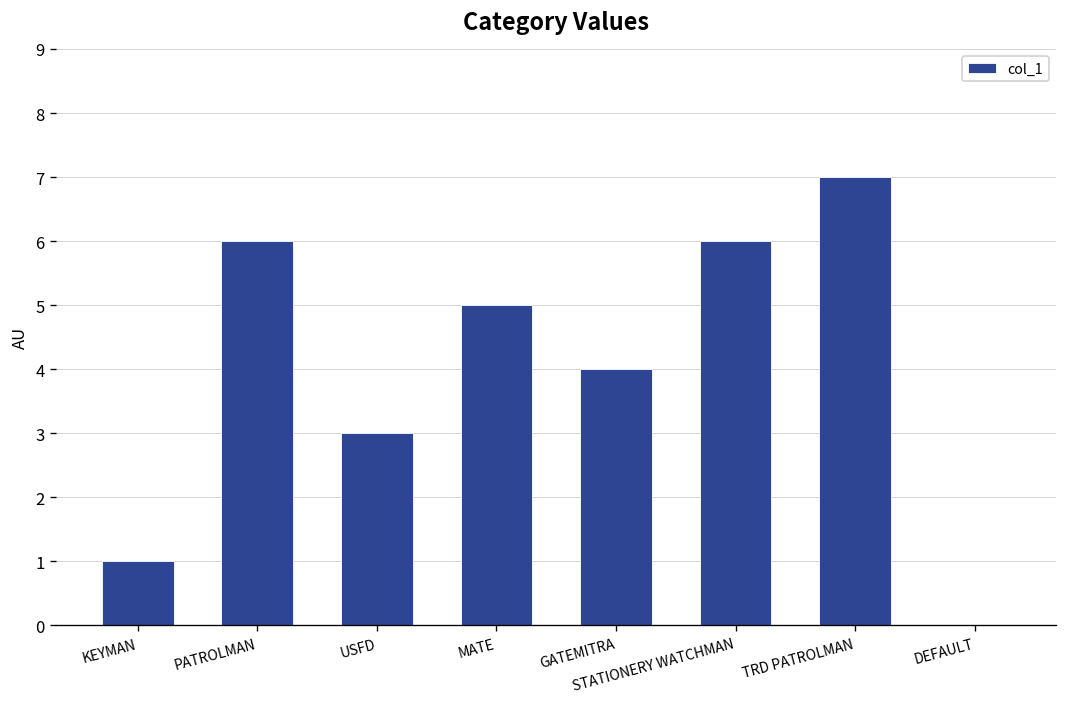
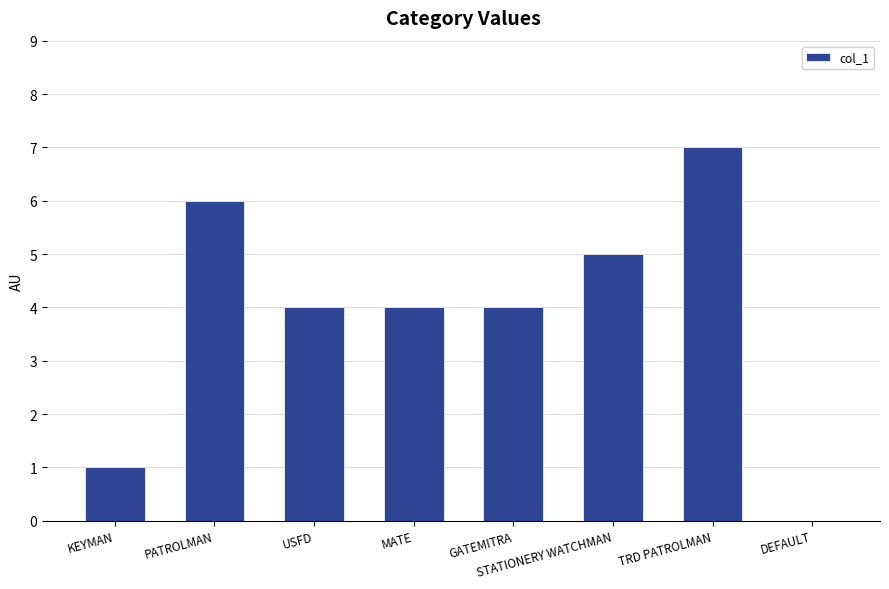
  {
    "KEYMAN": 1,
    "PATROLMAN": 6,
-   "USFD": 3,
-   "MATE": 5,
+   "USFD": 4,
+   "MATE": 4,
    "GATEMITRA": 4,
-   "STATIONERY WATCHMAN": 6,
+   "STATIONERY WATCHMAN": 5,
    "TRD PATROLMAN": 7,
    "DEFAULT": 0
  }
